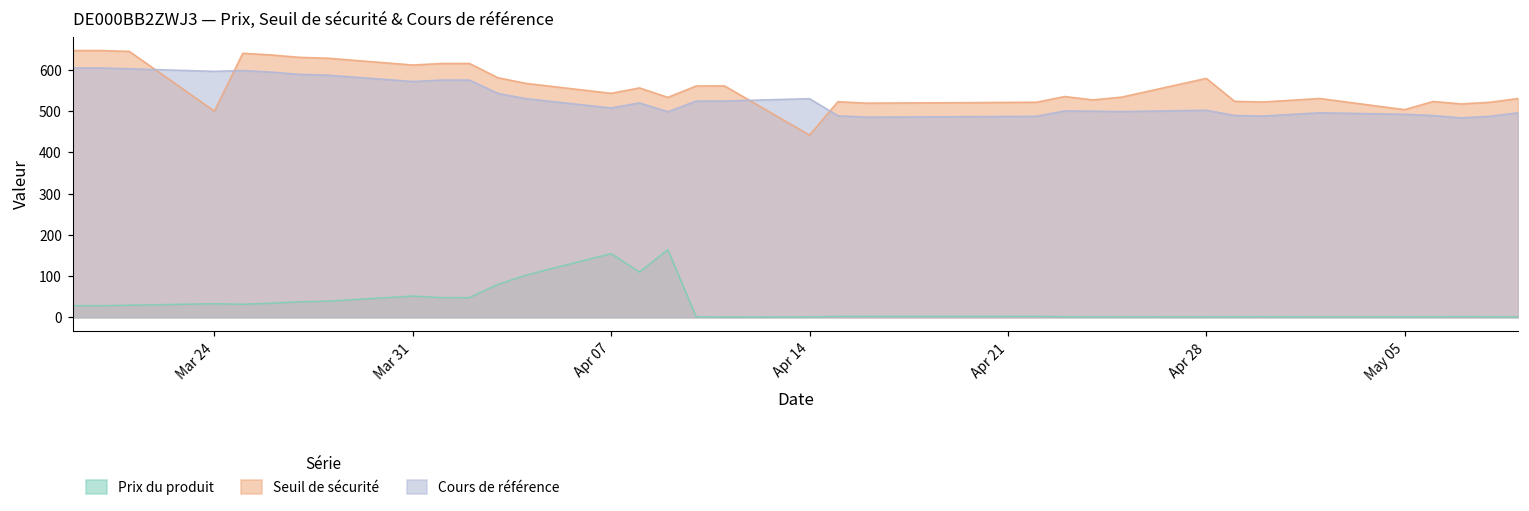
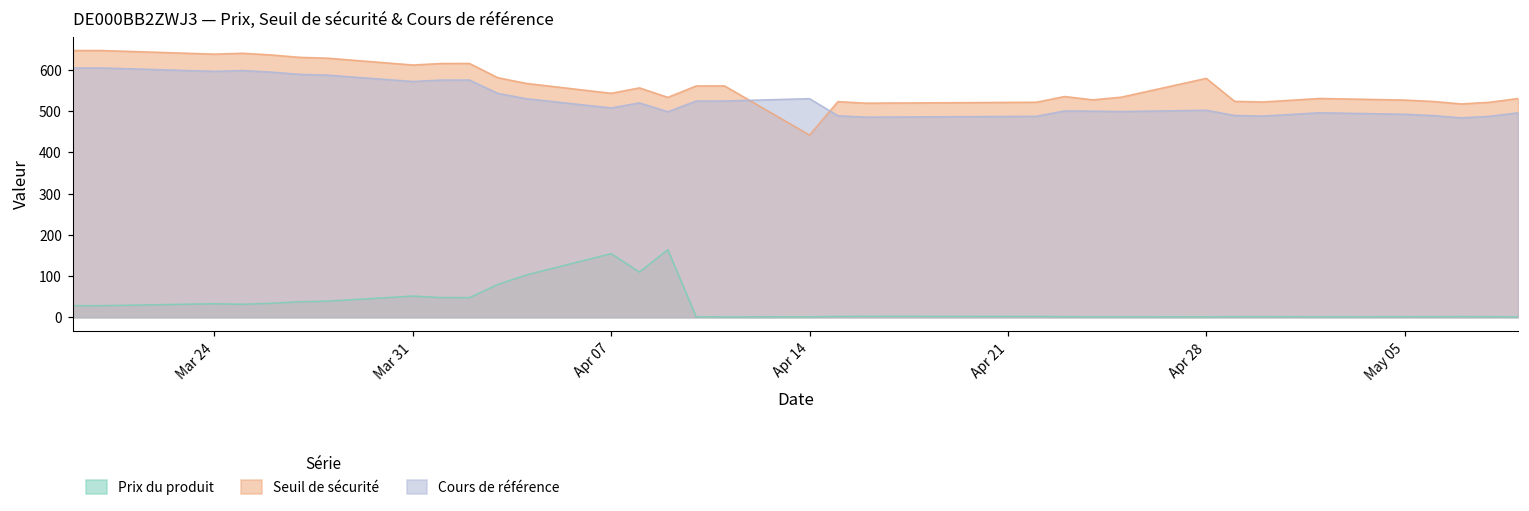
  {
    "Seuil de sécurité": {
-     "Mar 24": 500,
+     "Mar 24": 640,
      "Mar 31": 610,
      "Apr 07": 540,
      "Apr 14": 440,
      "Apr 28": 580,
-     "May 05": 500
+     "May 05": 530
    }
  }
